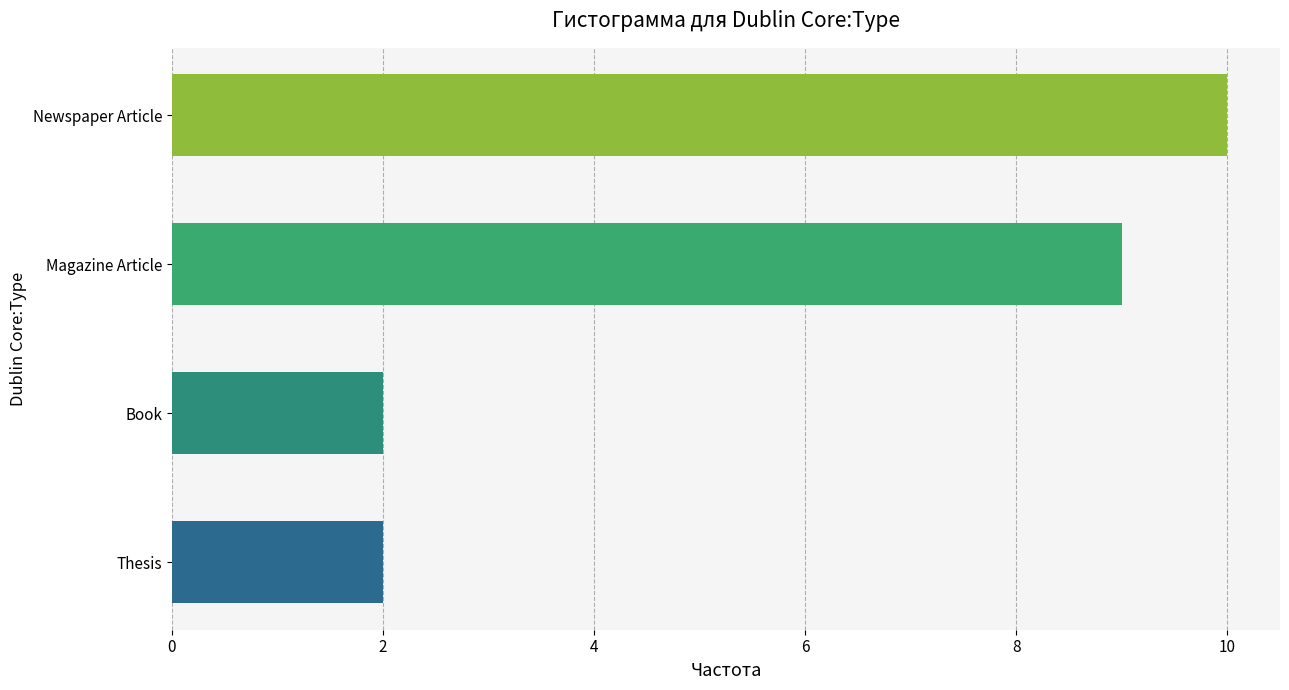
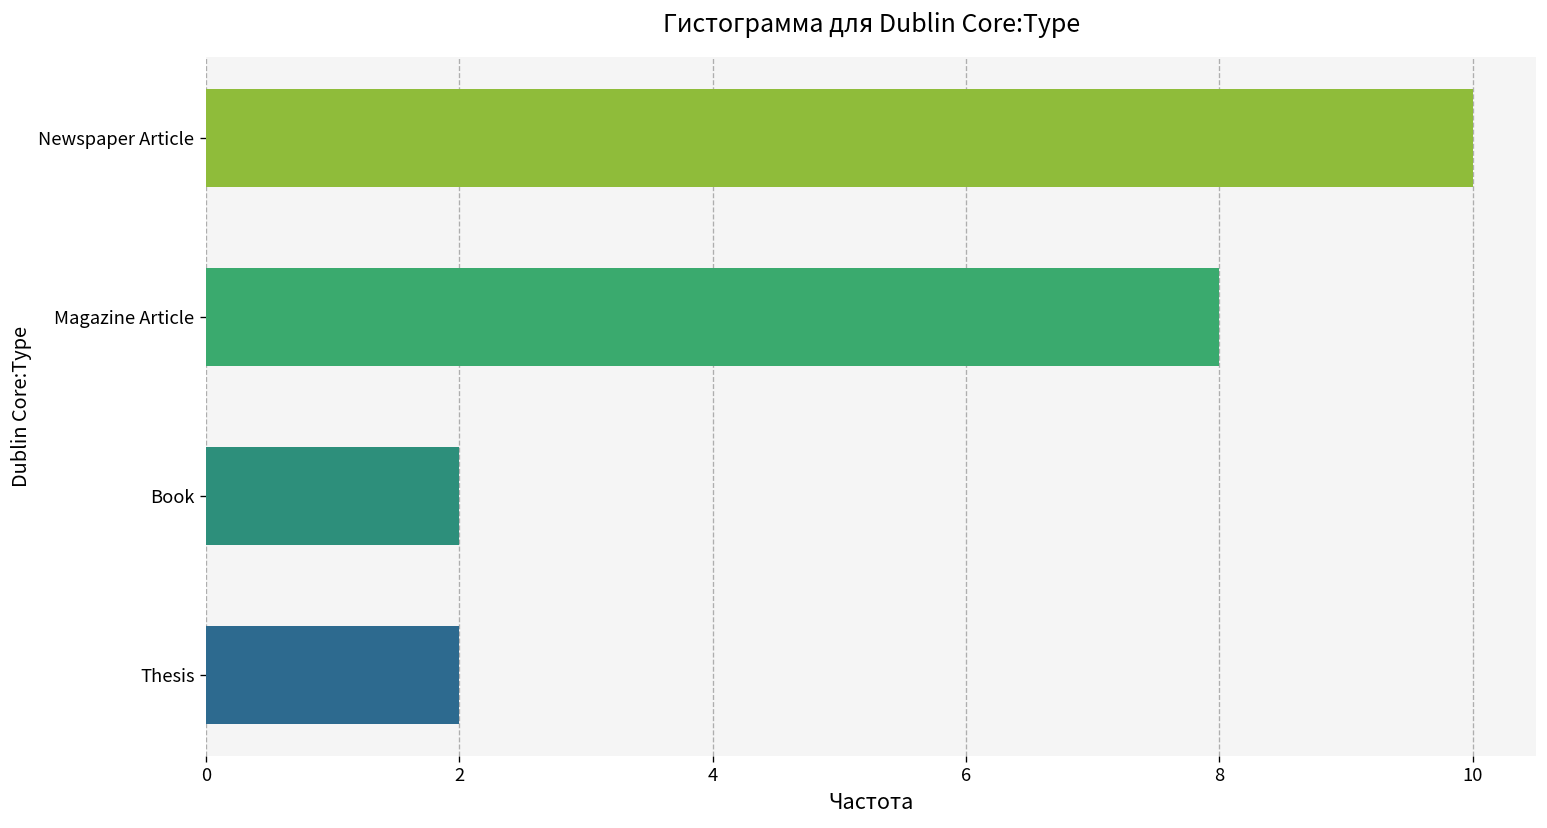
  {
    "Newspaper Article": 10,
-   "Magazine Article": 9,
+   "Magazine Article": 8,
    "Book": 2,
    "Thesis": 2
  }
